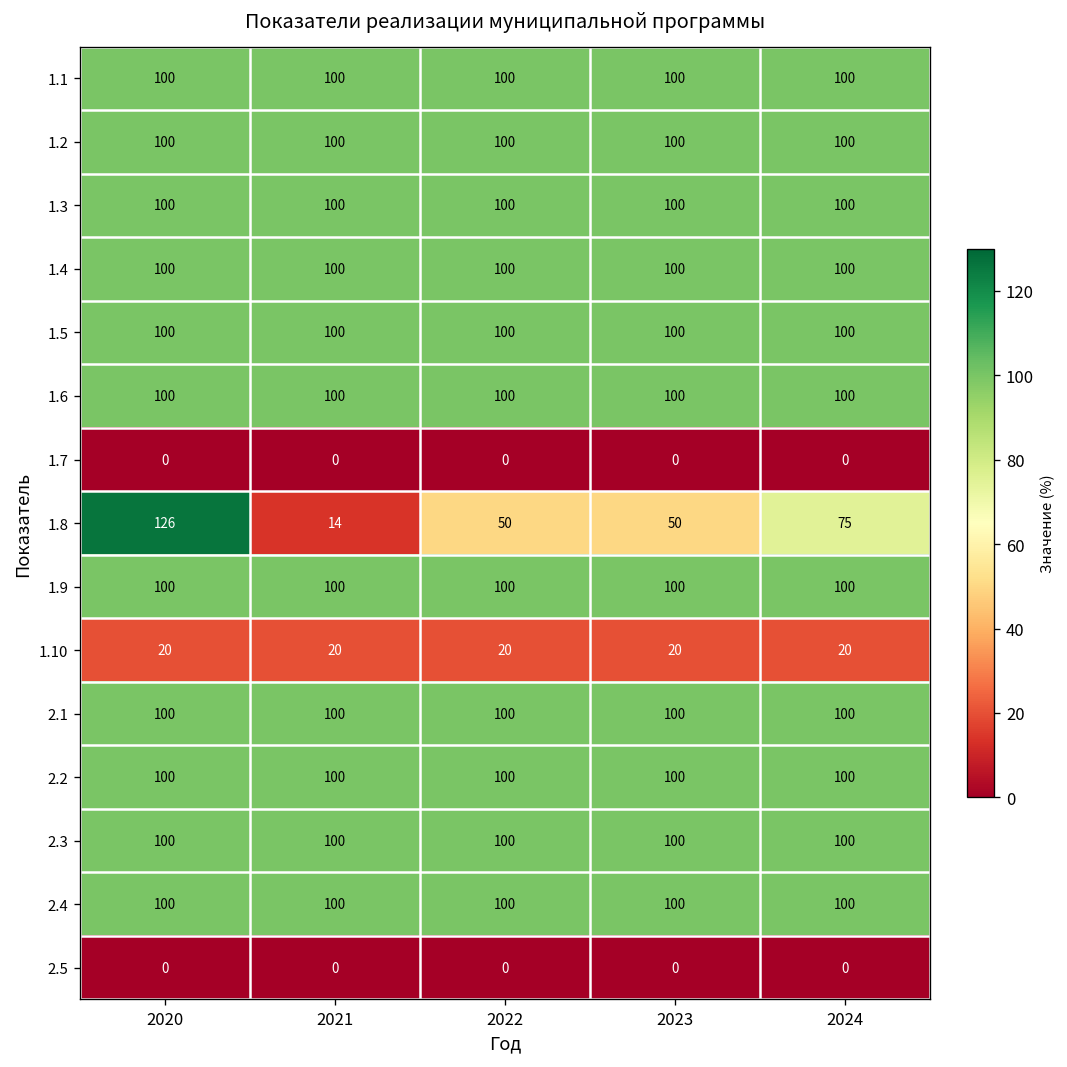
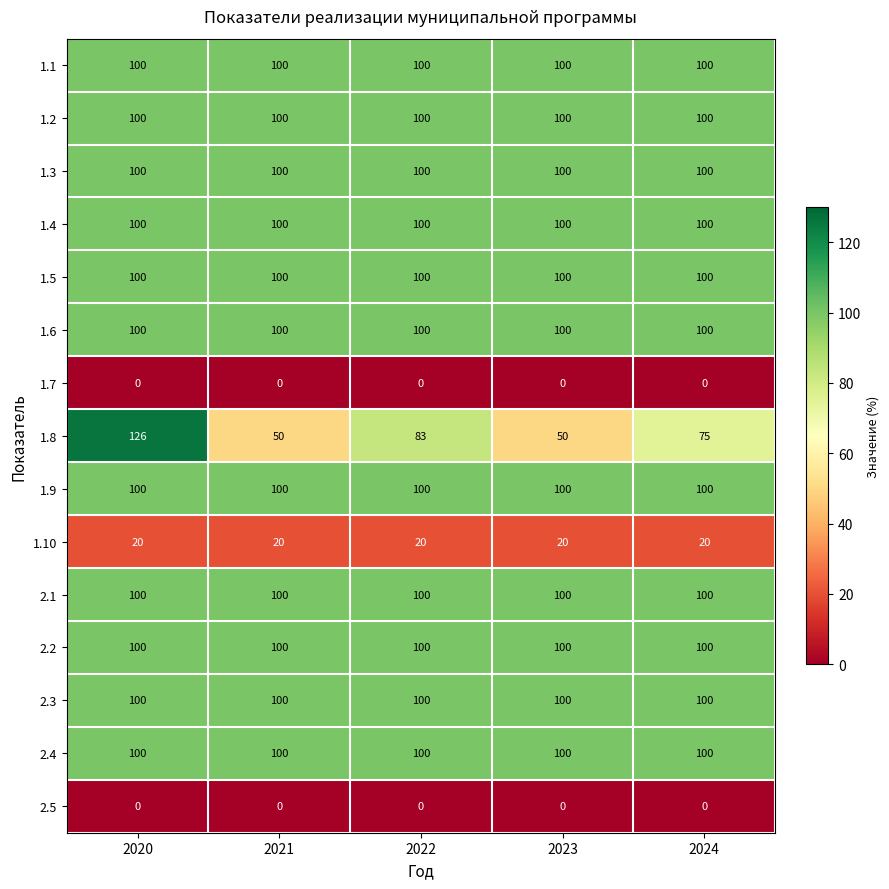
  {
    "1.1": {
      "2020": 100,
      "2021": 100,
      "2022": 100,
      "2023": 100,
      "2024": 100
    },
    "1.2": {
      "2020": 100,
      "2021": 100,
      "2022": 100,
      "2023": 100,
      "2024": 100
    },
    "1.3": {
      "2020": 100,
      "2021": 100,
      "2022": 100,
      "2023": 100,
      "2024": 100
    },
    "1.4": {
      "2020": 100,
      "2021": 100,
      "2022": 100,
      "2023": 100,
      "2024": 100
    },
    "1.5": {
      "2020": 100,
      "2021": 100,
      "2022": 100,
      "2023": 100,
      "2024": 100
    },
    "1.6": {
      "2020": 100,
      "2021": 100,
      "2022": 100,
      "2023": 100,
      "2024": 100
    },
    "1.7": {
      "2020": 0,
      "2021": 0,
      "2022": 0,
      "2023": 0,
      "2024": 0
    },
    "1.8": {
      "2020": 126,
-     "2021": 14,
-     "2022": 50,
+     "2021": 50,
+     "2022": 83,
      "2023": 50,
      "2024": 75
    },
    "1.9": {
      "2020": 100,
      "2021": 100,
      "2022": 100,
      "2023": 100,
      "2024": 100
    },
    "1.10": {
      "2020": 20,
      "2021": 20,
      "2022": 20,
      "2023": 20,
      "2024": 20
    },
    "2.1": {
      "2020": 100,
      "2021": 100,
      "2022": 100,
      "2023": 100,
      "2024": 100
    },
    "2.2": {
      "2020": 100,
      "2021": 100,
      "2022": 100,
      "2023": 100,
      "2024": 100
    },
    "2.3": {
      "2020": 100,
      "2021": 100,
      "2022": 100,
      "2023": 100,
      "2024": 100
    },
    "2.4": {
      "2020": 100,
      "2021": 100,
      "2022": 100,
      "2023": 100,
      "2024": 100
    },
    "2.5": {
      "2020": 0,
      "2021": 0,
      "2022": 0,
      "2023": 0,
      "2024": 0
    }
  }
